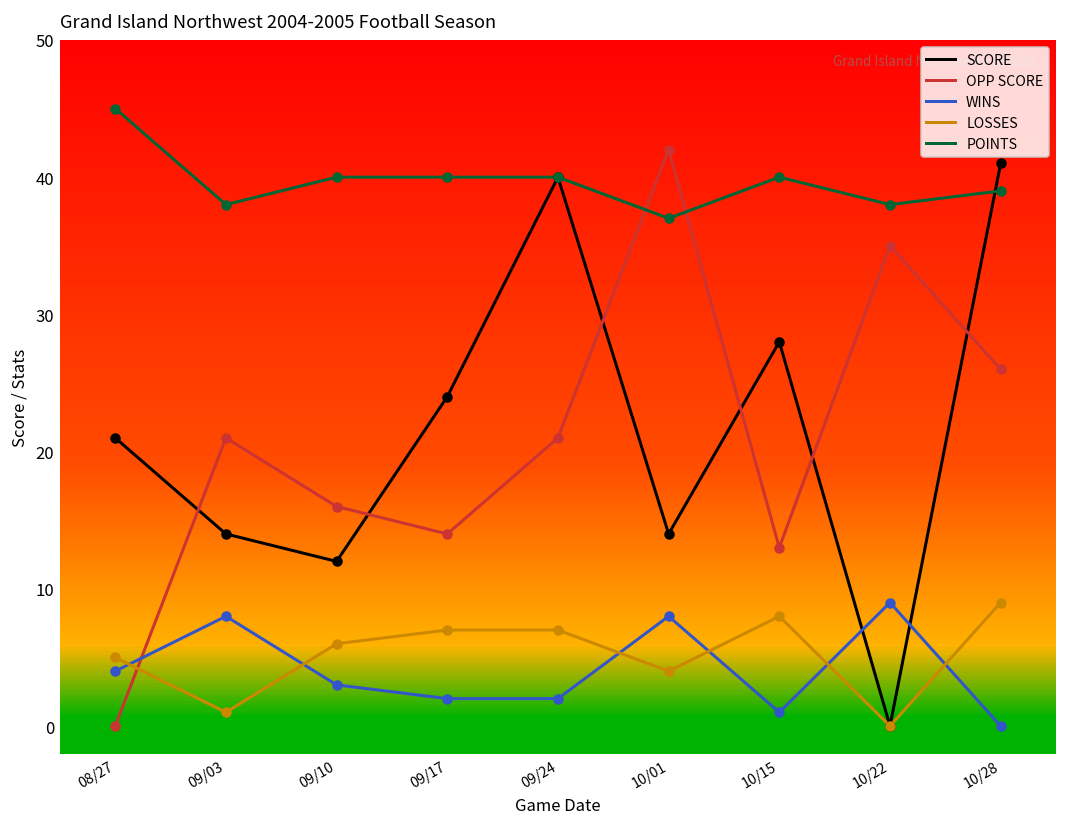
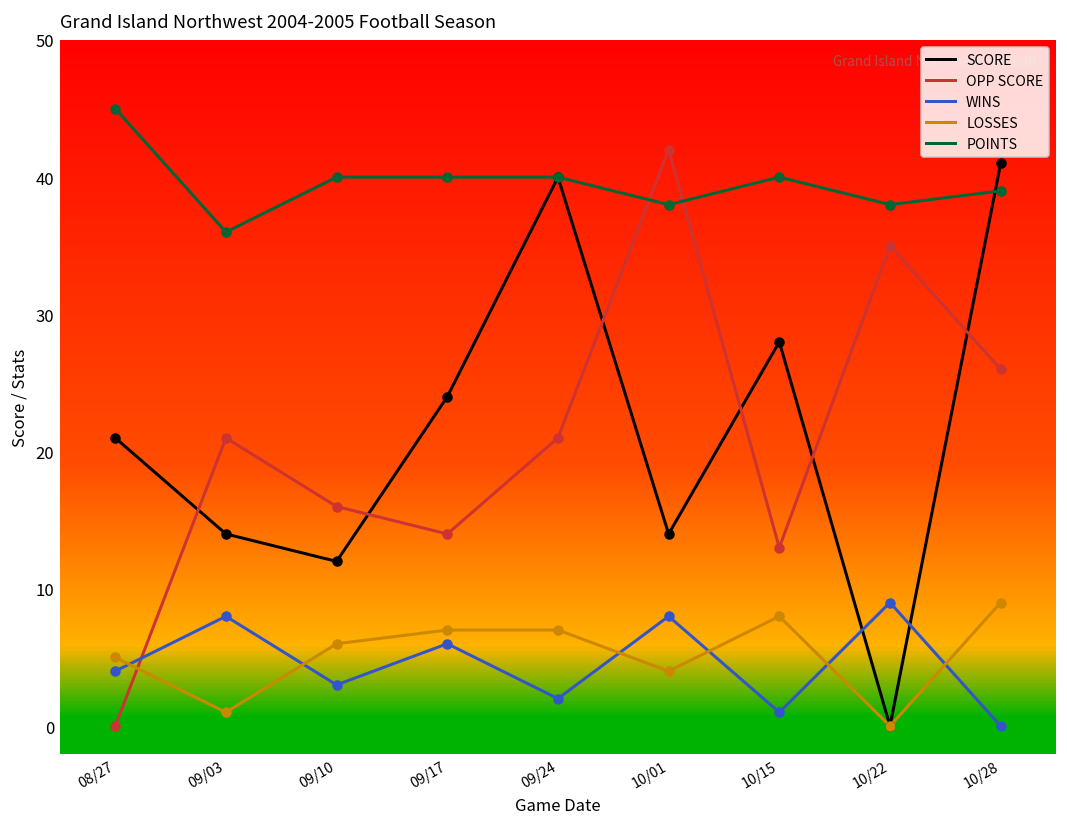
  {
    "SCORE": {
      "08/27": 21,
      "09/03": 14,
      "09/10": 12,
      "09/17": 24,
      "10/01": 14,
      "10/15": 28
    },
    "OPP SCORE": {
      "08/27": 0,
      "09/03": 21,
      "09/10": 16,
      "09/17": 14,
      "09/24": 21,
      "10/01": 42,
      "10/15": 13,
      "10/22": 35,
      "10/28": 26
    },
    "WINS": {
      "08/27": 4,
      "09/03": 8,
      "09/10": 3,
-     "09/17": 2,
+     "09/17": 6,
      "09/24": 2,
      "10/01": 8,
      "10/15": 1,
      "10/22": 9,
      "10/28": 0
    },
    "LOSSES": {
      "08/27": 5,
      "09/03": 1,
      "09/10": 6,
      "09/17": 7,
      "09/24": 7,
      "10/01": 4,
      "10/15": 8,
      "10/28": 9
    },
    "POINTS": {
      "08/27": 45,
-     "09/03": 38,
+     "09/03": 36,
      "09/10": 40,
      "09/17": 40,
-     "10/01": 37,
+     "10/01": 38,
      "10/15": 40,
      "10/22": 38,
      "10/28": 39
    }
  }
